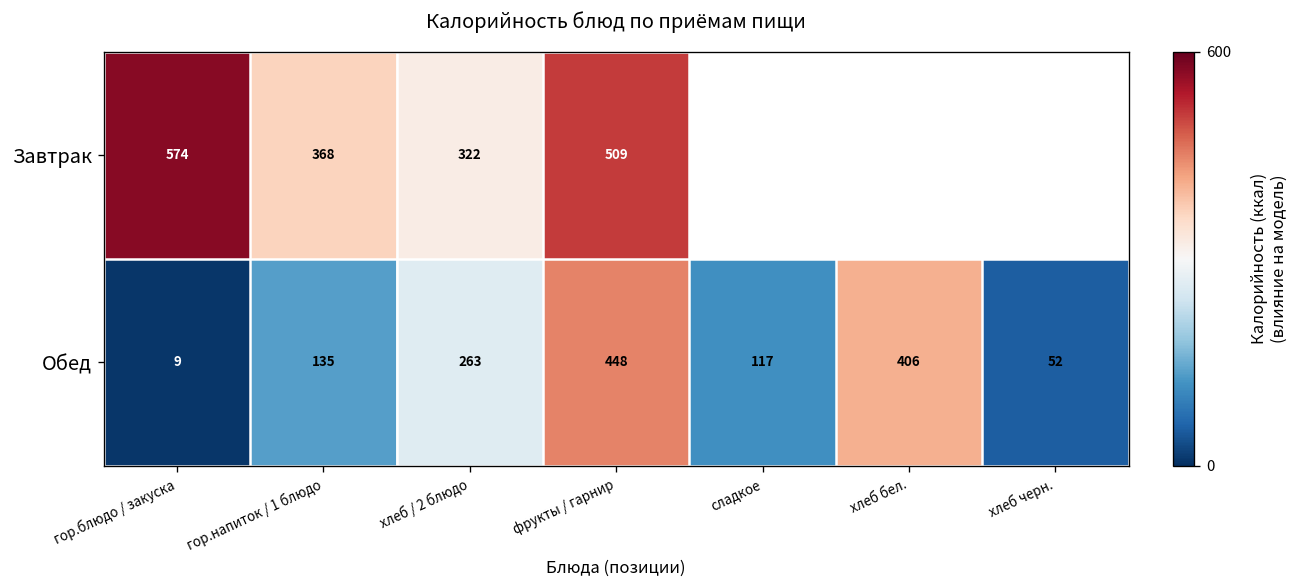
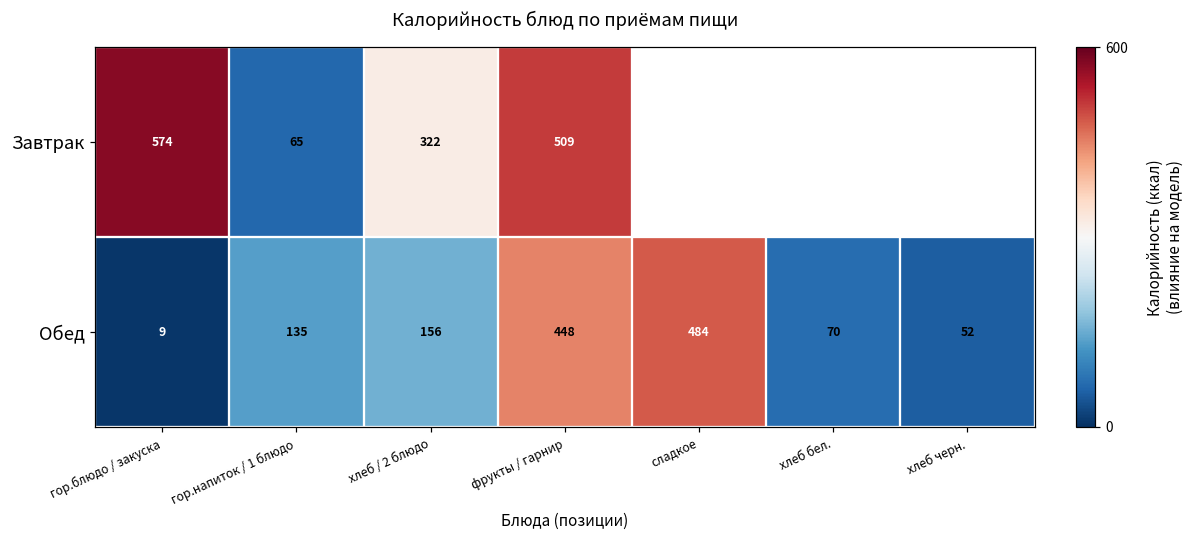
  {
    "Завтрак": {
      "гор.блюдо / закуска": 574,
-     "гор.напиток / 1 блюдо": 368,
+     "гор.напиток / 1 блюдо": 65,
      "хлеб / 2 блюдо": 322,
      "фрукты / гарнир": 509
    },
    "Обед": {
      "гор.блюдо / закуска": 9,
      "гор.напиток / 1 блюдо": 135,
-     "хлеб / 2 блюдо": 263,
+     "хлеб / 2 блюдо": 156,
      "фрукты / гарнир": 448,
-     "сладкое": 117,
-     "хлеб бел.": 406,
+     "сладкое": 484,
+     "хлеб бел.": 70,
      "хлеб черн.": 52
    }
  }
